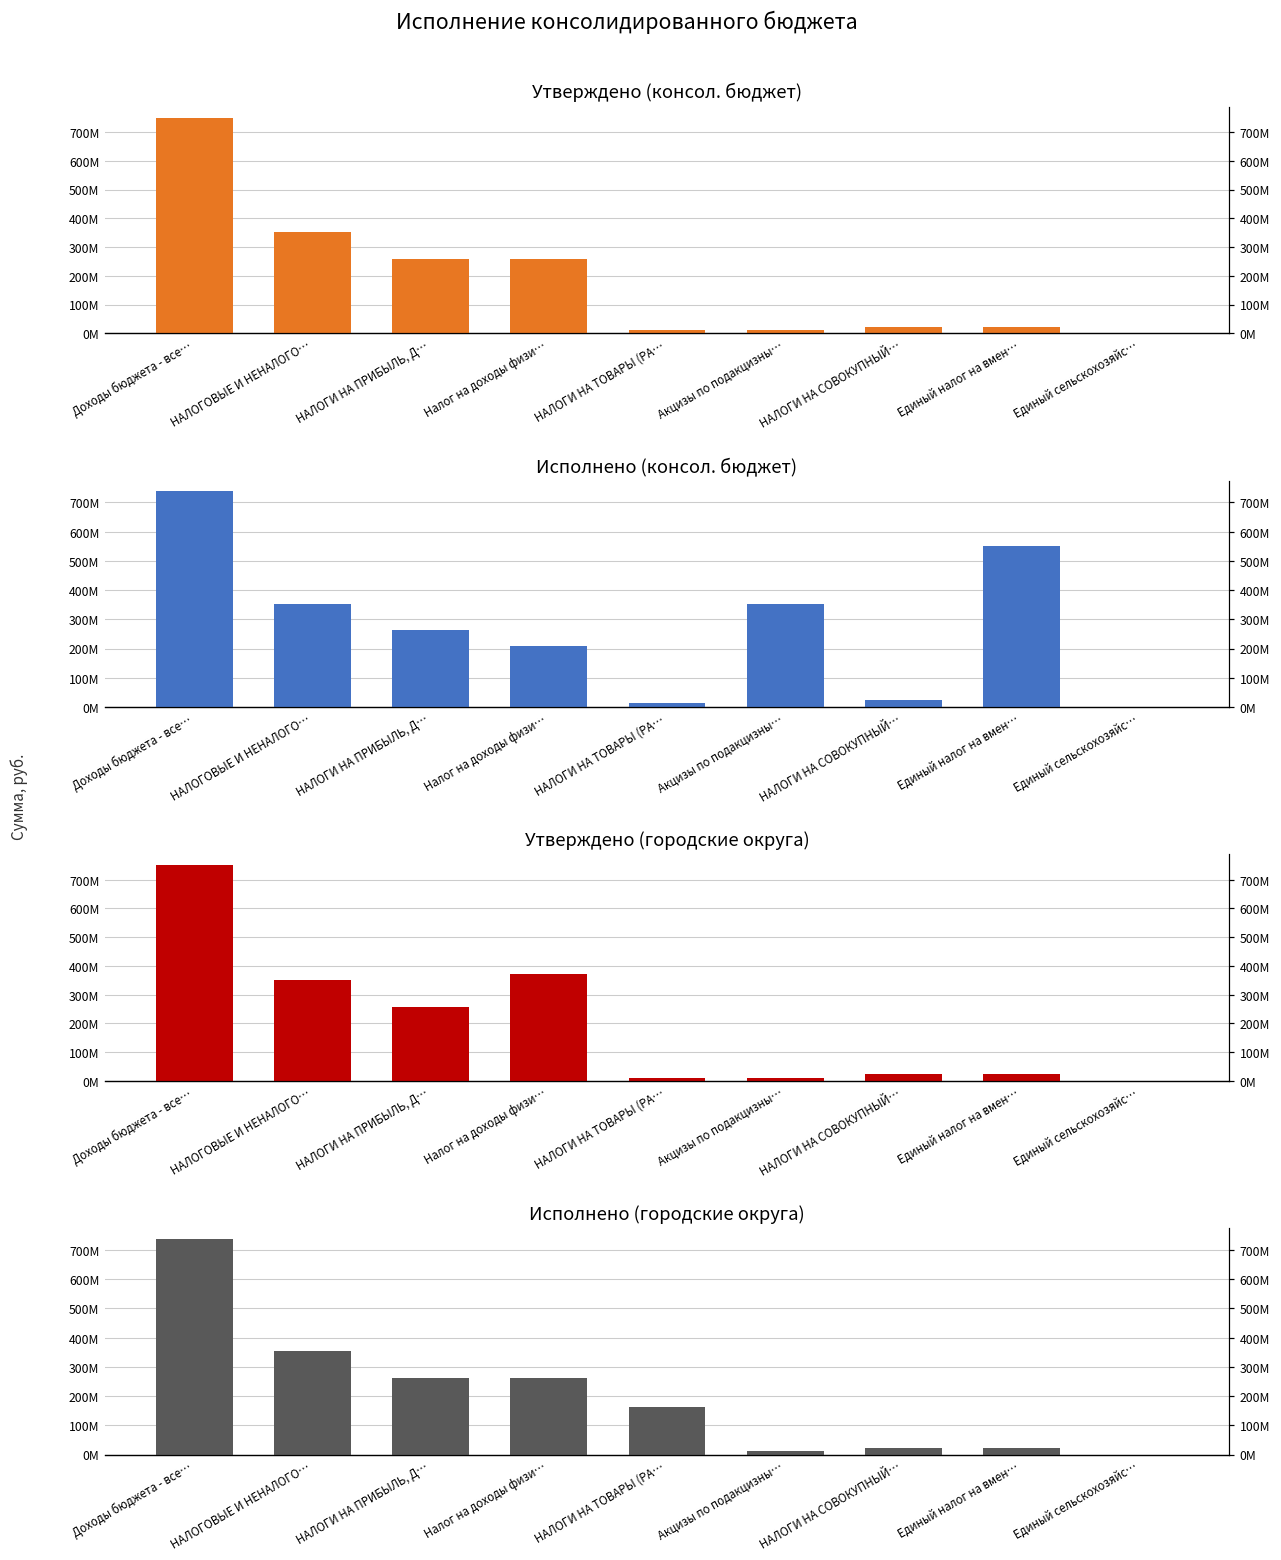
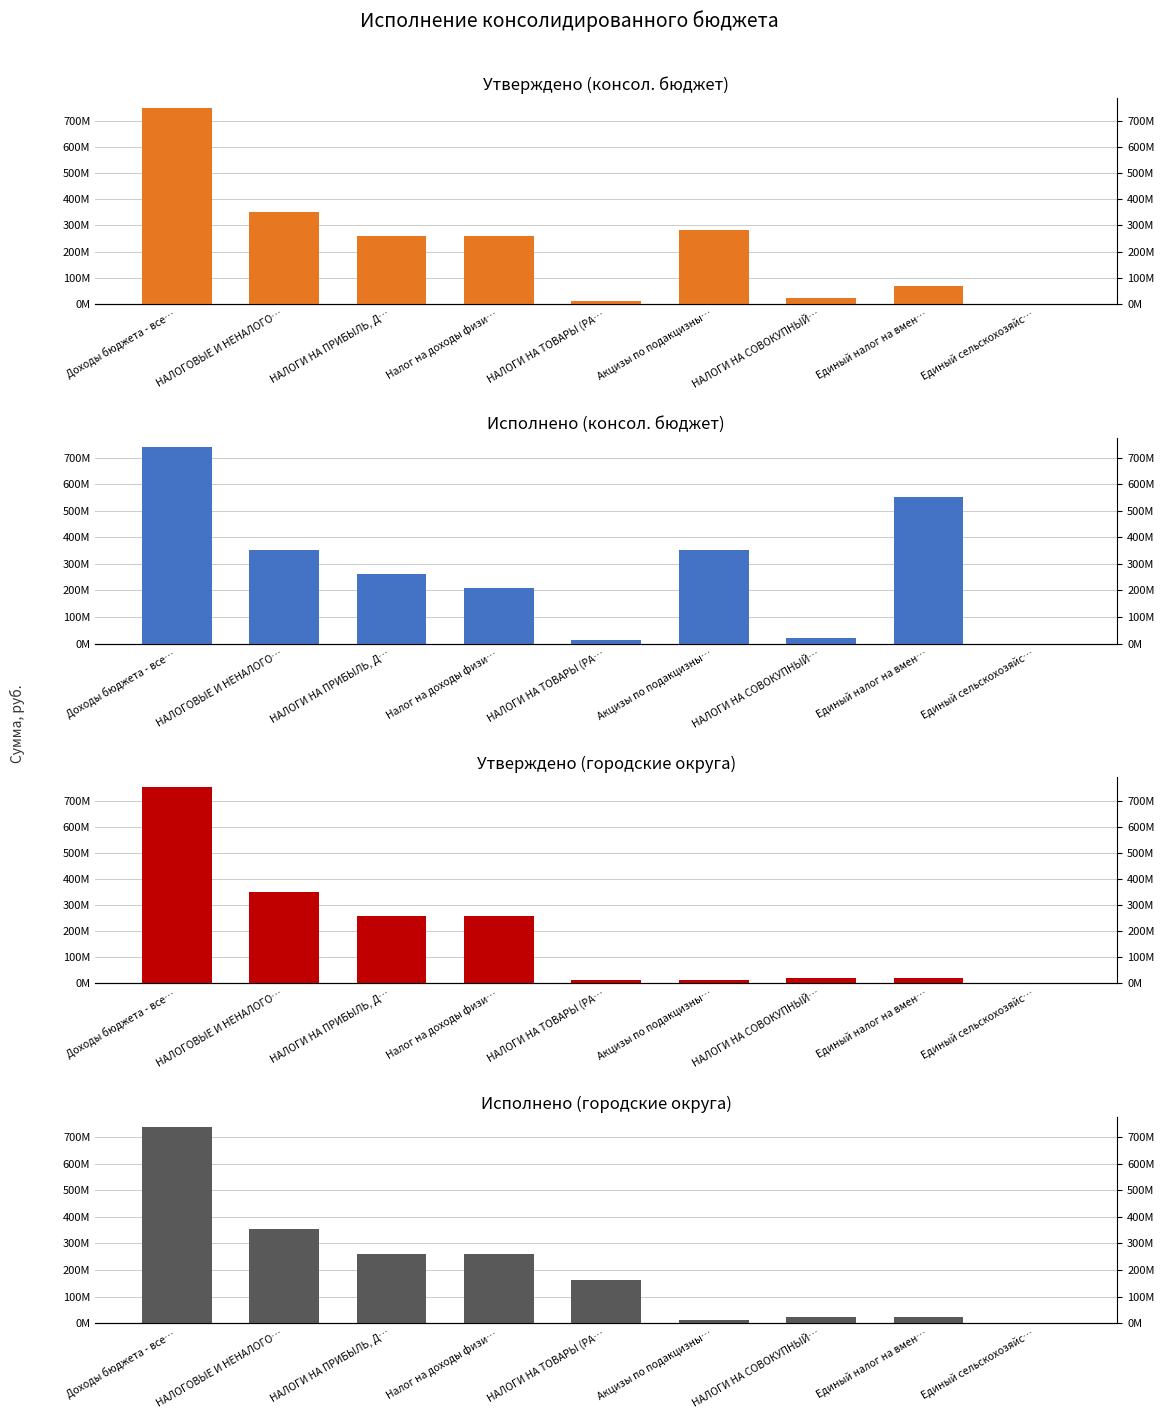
  {
    "Утверждено (консол. бюджет)": {
      "Доходы бюджета - все…": 750000000,
      "НАЛОГОВЫЕ И НЕНАЛОГО…": 350000000,
      "НАЛОГИ НА ПРИБЫЛЬ, Д…": 260000000,
      "Налог на доходы физи…": 260000000,
      "НАЛОГИ НА ТОВАРЫ (РА…": 10000000,
-     "Акцизы по подакцизны…": 10000000,
+     "Акцизы по подакцизны…": 280000000,
      "НАЛОГИ НА СОВОКУПНЫЙ…": 20000000,
-     "Единый налог на вмен…": 20000000
+     "Единый налог на вмен…": 70000000
    },
    "Исполнено (консол. бюджет)": {
      "Доходы бюджета - все…": 740000000,
      "НАЛОГОВЫЕ И НЕНАЛОГО…": 350000000,
      "НАЛОГИ НА ПРИБЫЛЬ, Д…": 260000000,
      "Налог на доходы физи…": 210000000,
      "НАЛОГИ НА ТОВАРЫ (РА…": 10000000,
      "Акцизы по подакцизны…": 350000000,
      "НАЛОГИ НА СОВОКУПНЫЙ…": 20000000,
      "Единый налог на вмен…": 550000000
    },
    "Утверждено (городские округа)": {
      "Доходы бюджета - все…": 750000000,
      "НАЛОГОВЫЕ И НЕНАЛОГО…": 350000000,
      "НАЛОГИ НА ПРИБЫЛЬ, Д…": 260000000,
-     "Налог на доходы физи…": 370000000,
+     "Налог на доходы физи…": 260000000,
      "НАЛОГИ НА ТОВАРЫ (РА…": 10000000,
      "Акцизы по подакцизны…": 10000000,
      "НАЛОГИ НА СОВОКУПНЫЙ…": 20000000,
      "Единый налог на вмен…": 20000000
    },
    "Исполнено (городские округа)": {
      "Доходы бюджета - все…": 740000000,
      "НАЛОГОВЫЕ И НЕНАЛОГО…": 350000000,
      "НАЛОГИ НА ПРИБЫЛЬ, Д…": 260000000,
      "Налог на доходы физи…": 260000000,
      "НАЛОГИ НА ТОВАРЫ (РА…": 160000000,
      "Акцизы по подакцизны…": 10000000,
      "НАЛОГИ НА СОВОКУПНЫЙ…": 20000000,
      "Единый налог на вмен…": 20000000
    }
  }
